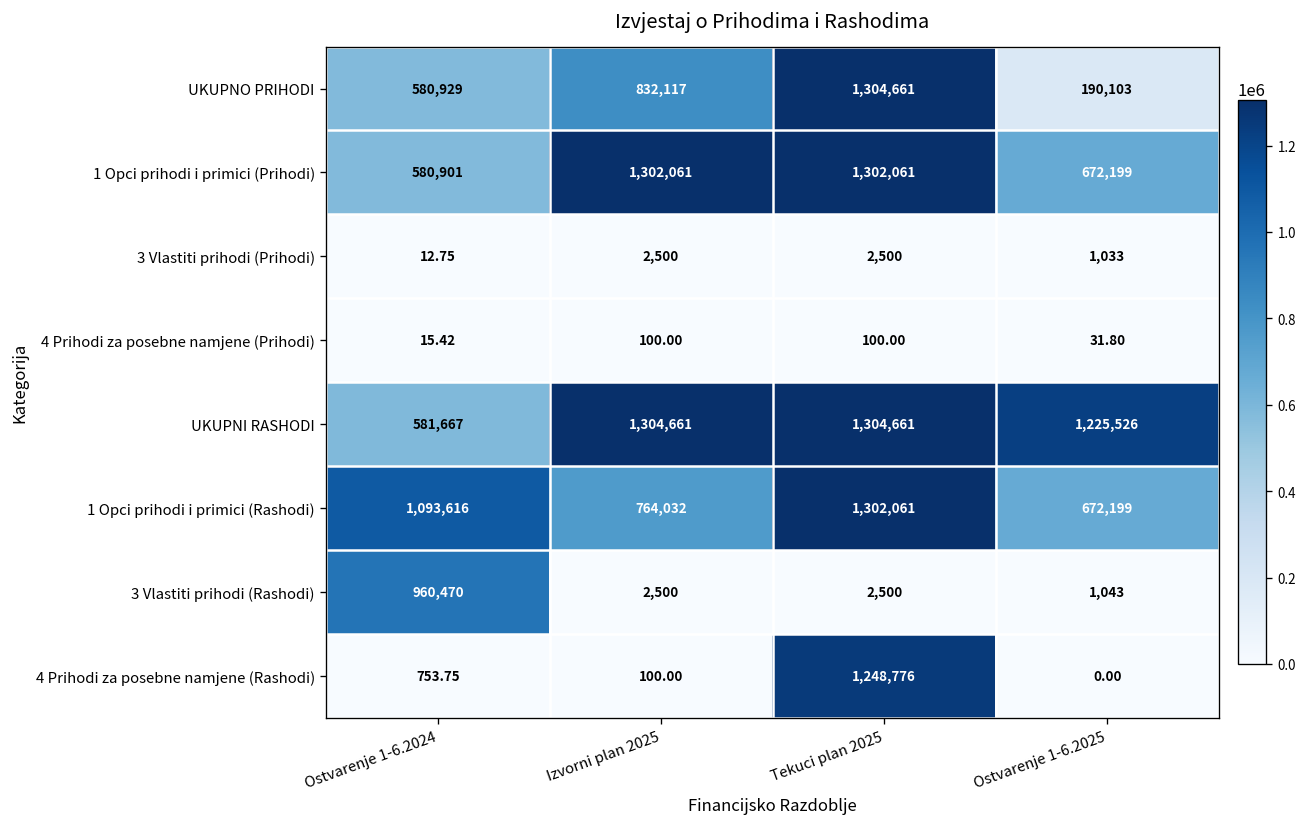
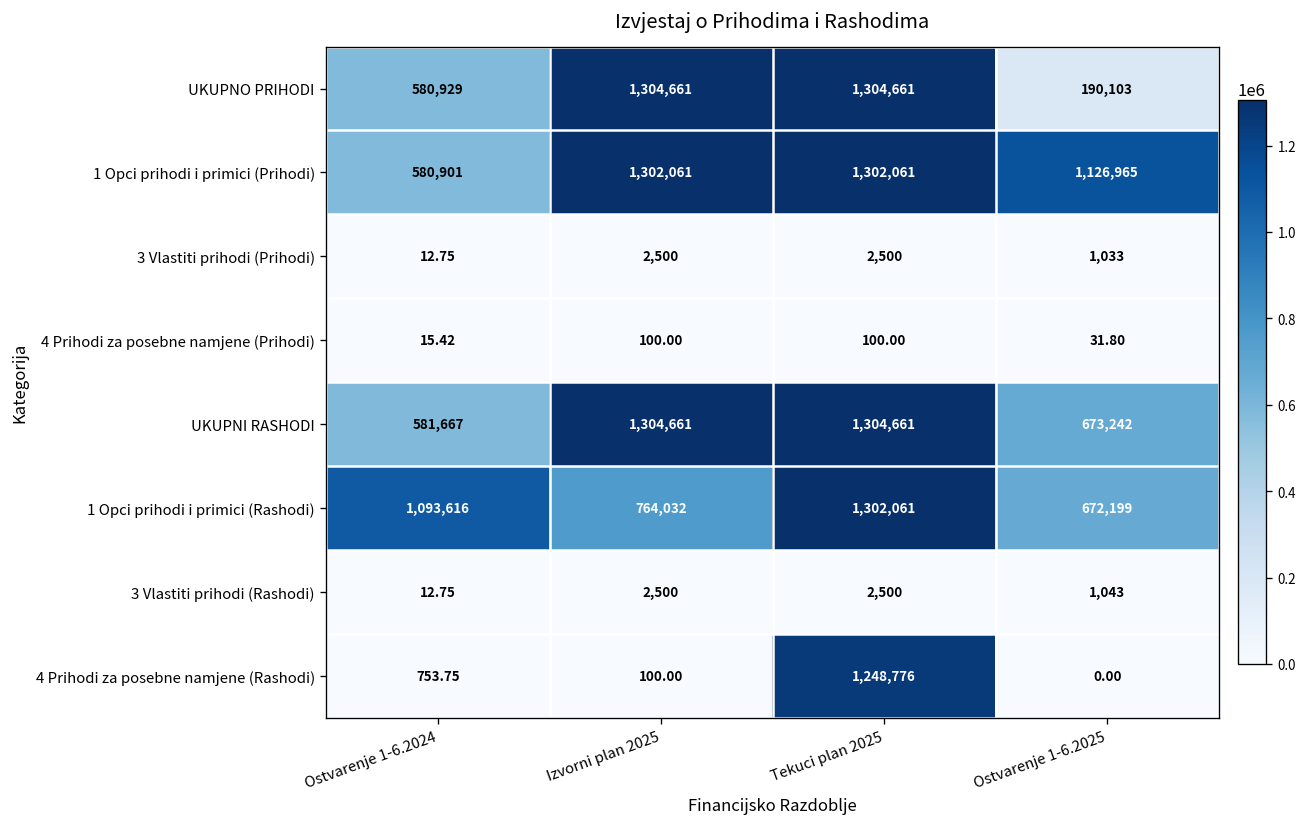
  {
    "UKUPNO PRIHODI": {
      "Ostvarenje 1-6.2024": "580,929",
-     "Izvorni plan 2025": "832,117",
+     "Izvorni plan 2025": "1,304,661",
      "Tekuci plan 2025": "1,304,661",
      "Ostvarenje 1-6.2025": "190,103"
    },
    "1 Opci prihodi i primici (Prihodi)": {
      "Ostvarenje 1-6.2024": "580,901",
      "Izvorni plan 2025": "1,302,061",
      "Tekuci plan 2025": "1,302,061",
-     "Ostvarenje 1-6.2025": "672,199"
+     "Ostvarenje 1-6.2025": "1,126,965"
    },
    "3 Vlastiti prihodi (Prihodi)": {
      "Ostvarenje 1-6.2024": "12.75",
      "Izvorni plan 2025": "2,500",
      "Tekuci plan 2025": "2,500",
      "Ostvarenje 1-6.2025": "1,033"
    },
    "4 Prihodi za posebne namjene (Prihodi)": {
      "Ostvarenje 1-6.2024": "15.42",
      "Izvorni plan 2025": "100.00",
      "Tekuci plan 2025": "100.00",
      "Ostvarenje 1-6.2025": "31.80"
    },
    "UKUPNI RASHODI": {
      "Ostvarenje 1-6.2024": "581,667",
      "Izvorni plan 2025": "1,304,661",
      "Tekuci plan 2025": "1,304,661",
-     "Ostvarenje 1-6.2025": "1,225,526"
+     "Ostvarenje 1-6.2025": "673,242"
    },
    "1 Opci prihodi i primici (Rashodi)": {
      "Ostvarenje 1-6.2024": "1,093,616",
      "Izvorni plan 2025": "764,032",
      "Tekuci plan 2025": "1,302,061",
      "Ostvarenje 1-6.2025": "672,199"
    },
    "3 Vlastiti prihodi (Rashodi)": {
-     "Ostvarenje 1-6.2024": "960,470",
+     "Ostvarenje 1-6.2024": "12.75",
      "Izvorni plan 2025": "2,500",
      "Tekuci plan 2025": "2,500",
      "Ostvarenje 1-6.2025": "1,043"
    },
    "4 Prihodi za posebne namjene (Rashodi)": {
      "Ostvarenje 1-6.2024": "753.75",
      "Izvorni plan 2025": "100.00",
      "Tekuci plan 2025": "1,248,776",
      "Ostvarenje 1-6.2025": "0.00"
    }
  }
